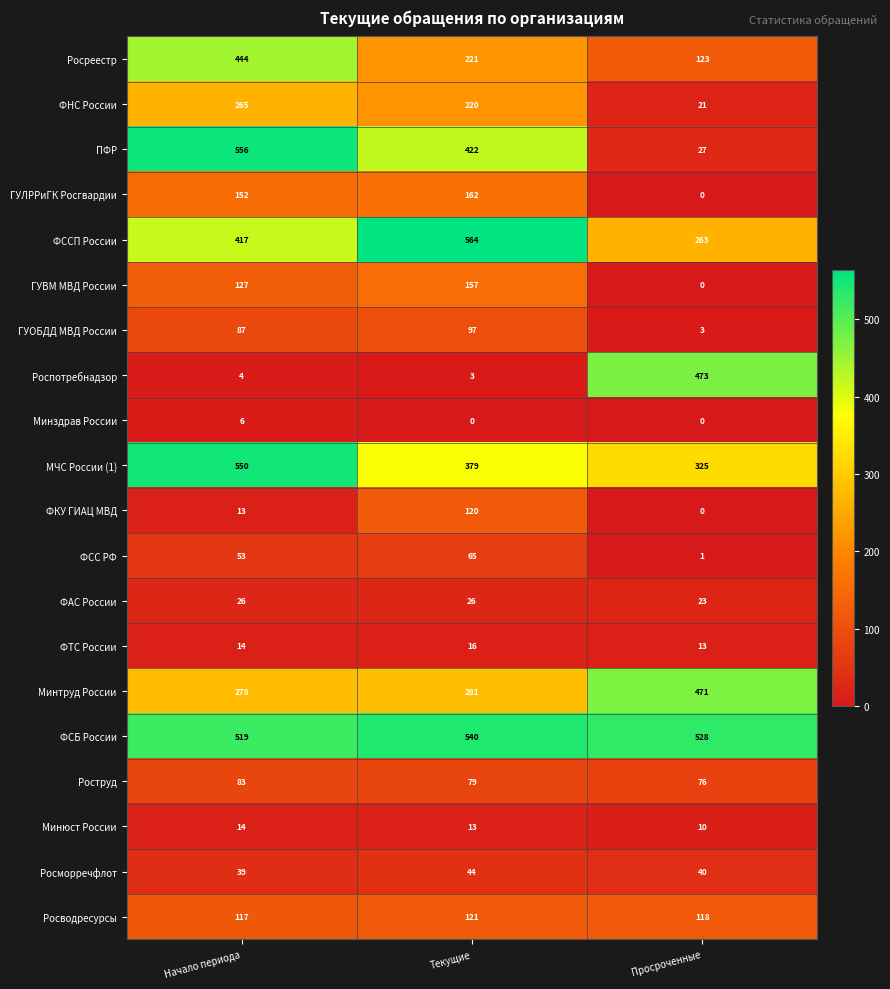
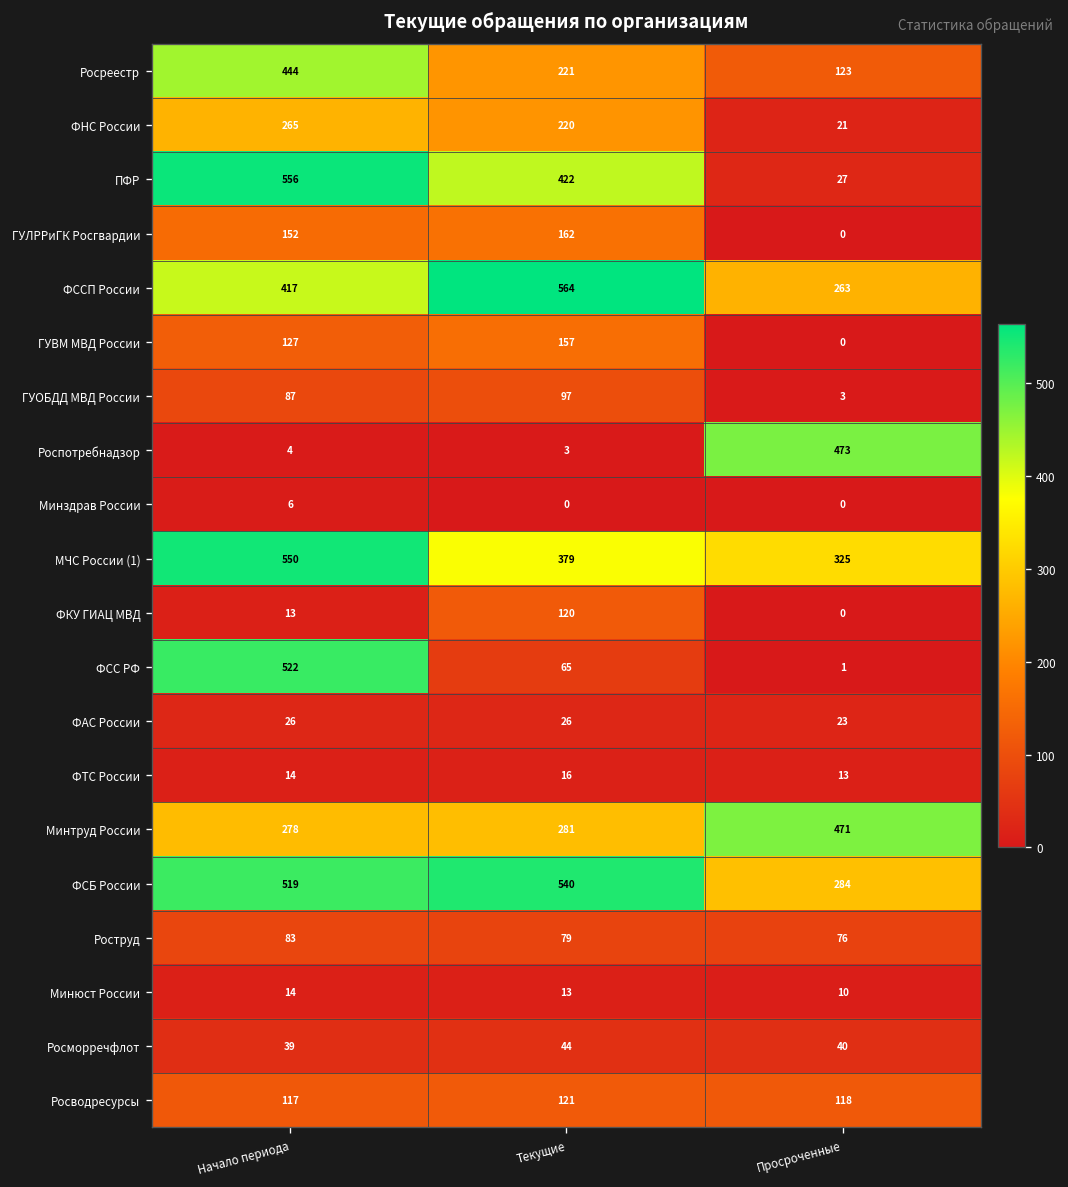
  {
    "Росреестр": {
      "Начало периода": 444,
      "Текущие": 221,
      "Просроченные": 123
    },
    "ФНС России": {
      "Начало периода": 265,
      "Текущие": 220,
      "Просроченные": 21
    },
    "ПФР": {
      "Начало периода": 556,
      "Текущие": 422,
      "Просроченные": 27
    },
    "ГУЛРРиГК Росгвардии": {
      "Начало периода": 152,
      "Текущие": 162,
      "Просроченные": 0
    },
    "ФССП России": {
      "Начало периода": 417,
      "Текущие": 564,
      "Просроченные": 263
    },
    "ГУВМ МВД России": {
      "Начало периода": 127,
      "Текущие": 157,
      "Просроченные": 0
    },
    "ГУОБДД МВД России": {
      "Начало периода": 87,
      "Текущие": 97,
      "Просроченные": 3
    },
    "Роспотребнадзор": {
      "Начало периода": 4,
      "Текущие": 3,
      "Просроченные": 473
    },
    "Минздрав России": {
      "Начало периода": 6,
      "Текущие": 0,
      "Просроченные": 0
    },
    "МЧС России (1)": {
      "Начало периода": 550,
      "Текущие": 379,
      "Просроченные": 325
    },
    "ФКУ ГИАЦ МВД": {
      "Начало периода": 13,
      "Текущие": 120,
      "Просроченные": 0
    },
    "ФСС РФ": {
-     "Начало периода": 53,
+     "Начало периода": 522,
      "Текущие": 65,
      "Просроченные": 1
    },
    "ФАС России": {
      "Начало периода": 26,
      "Текущие": 26,
      "Просроченные": 23
    },
    "ФТС России": {
      "Начало периода": 14,
      "Текущие": 16,
      "Просроченные": 13
    },
    "Минтруд России": {
      "Начало периода": 278,
      "Текущие": 281,
      "Просроченные": 471
    },
    "ФСБ России": {
      "Начало периода": 519,
      "Текущие": 540,
-     "Просроченные": 528
+     "Просроченные": 284
    },
    "Роструд": {
      "Начало периода": 83,
      "Текущие": 79,
      "Просроченные": 76
    },
    "Минюст России": {
      "Начало периода": 14,
      "Текущие": 13,
      "Просроченные": 10
    },
    "Росморречфлот": {
      "Начало периода": 39,
      "Текущие": 44,
      "Просроченные": 40
    },
    "Росводресурсы": {
      "Начало периода": 117,
      "Текущие": 121,
      "Просроченные": 118
    }
  }
